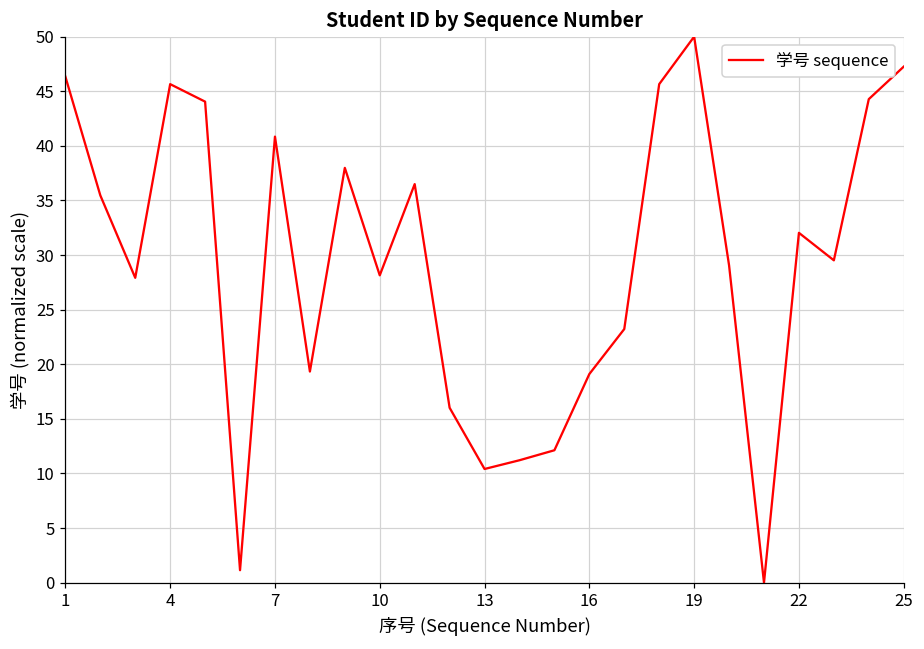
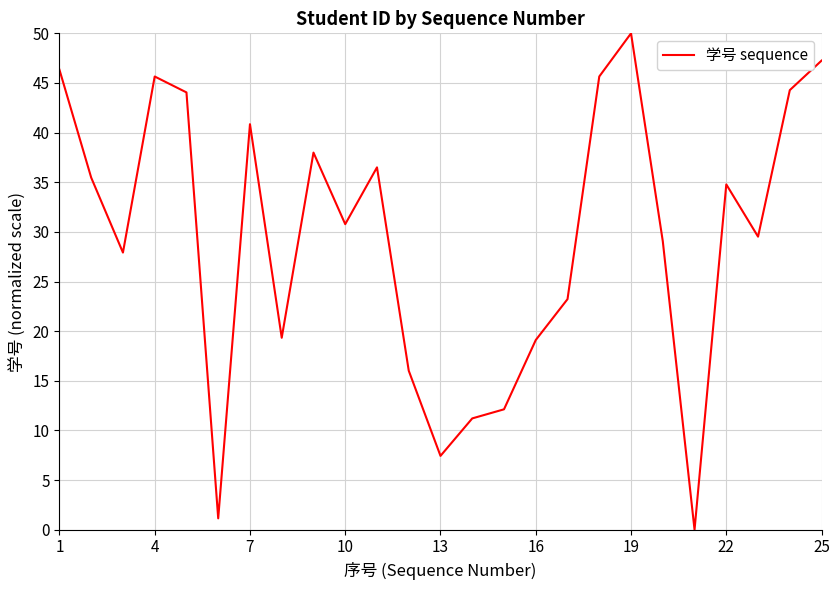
  {
    "1": 46,
    "4": 46,
    "7": 41,
-   "10": 28,
-   "13": 10,
+   "10": 31,
+   "13": 7,
    "16": 19,
    "19": 50,
-   "22": 32,
+   "22": 35,
    "25": 47
  }
